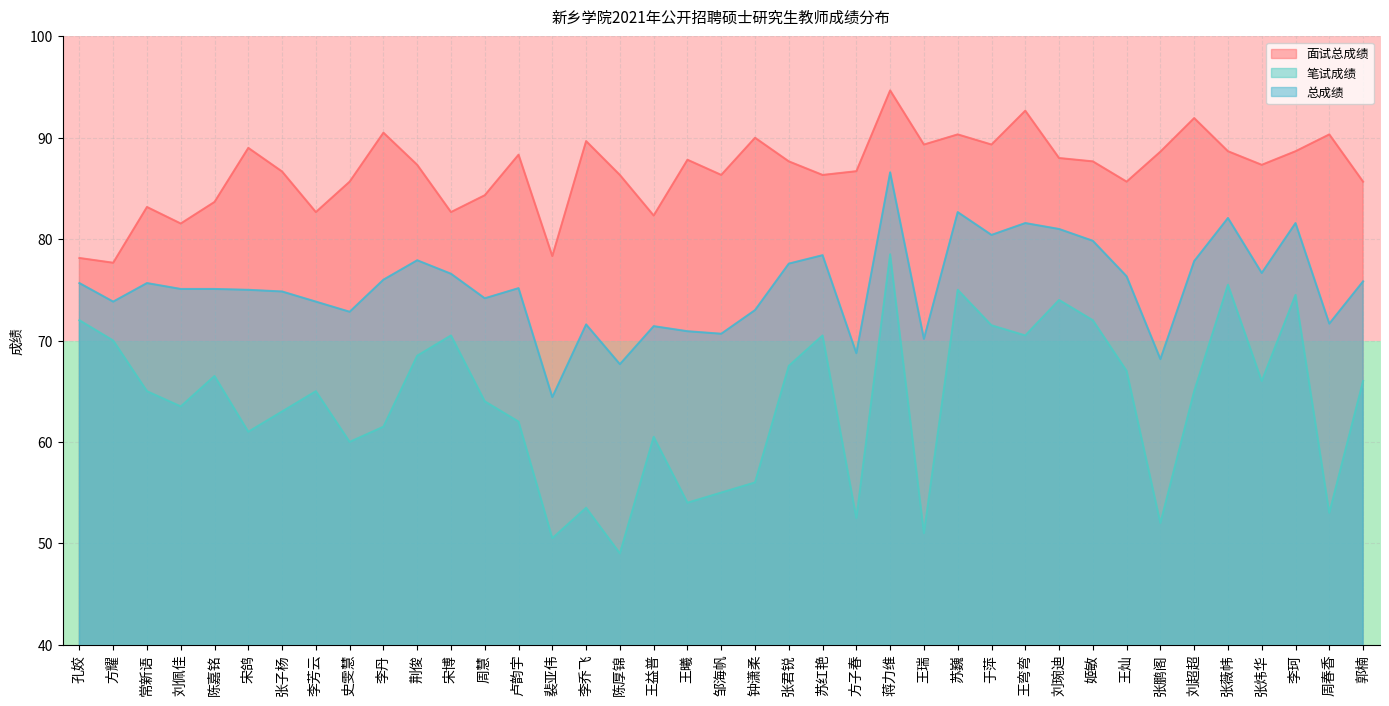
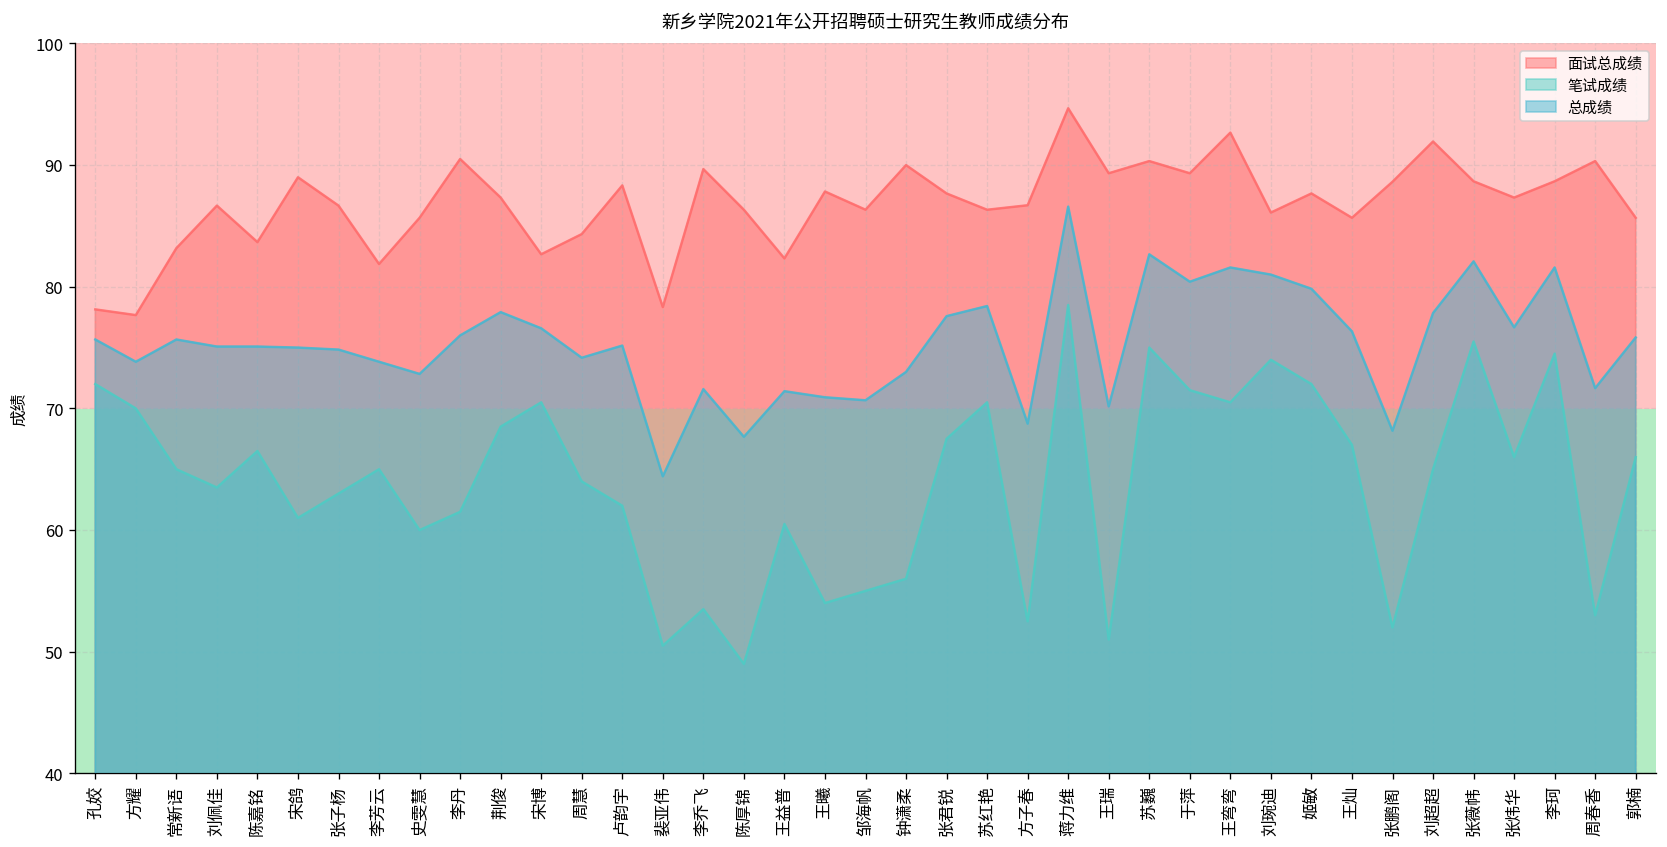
  {
    "面试总成绩": {
      "孔姣": 78.1,
      "方耀": 77.7,
      "常新语": 83.2,
-     "刘佩佳": 81.5,
+     "刘佩佳": 86.7,
      "陈嘉铭": 83.7,
      "宋鸽": 89.0,
      "张子杨": 86.7,
-     "李芳云": 82.7,
+     "李芳云": 81.9,
      "史雯慧": 85.7,
      "李丹": 90.5,
      "荆俊": 87.3,
      "宋博": 82.7,
      "周慧": 84.3,
      "卢韵宇": 88.3,
      "裴亚伟": 78.3,
      "李乔飞": 89.7,
      "陈厚锦": 86.3,
      "王益普": 82.3,
      "王曦": 87.8,
      "邹海帆": 86.3,
      "钟潇柔": 90.0,
      "张君锐": 87.7,
      "苏红艳": 86.3,
      "方子春": 86.7,
      "蒋力维": 94.7,
      "王瑞": 89.3,
      "苏巍": 90.3,
      "于萍": 89.3,
      "王弯弯": 92.7,
-     "刘琬迪": 88.0,
+     "刘琬迪": 86.1,
      "姬敏": 87.7,
      "王灿": 85.7,
      "张鹏阁": 88.6,
      "刘超超": 91.9,
      "张薇帏": 88.7,
      "张炜华": 87.3,
      "李珂": 88.7,
      "周春香": 90.3,
      "郭楠": 85.7
    }
  }
